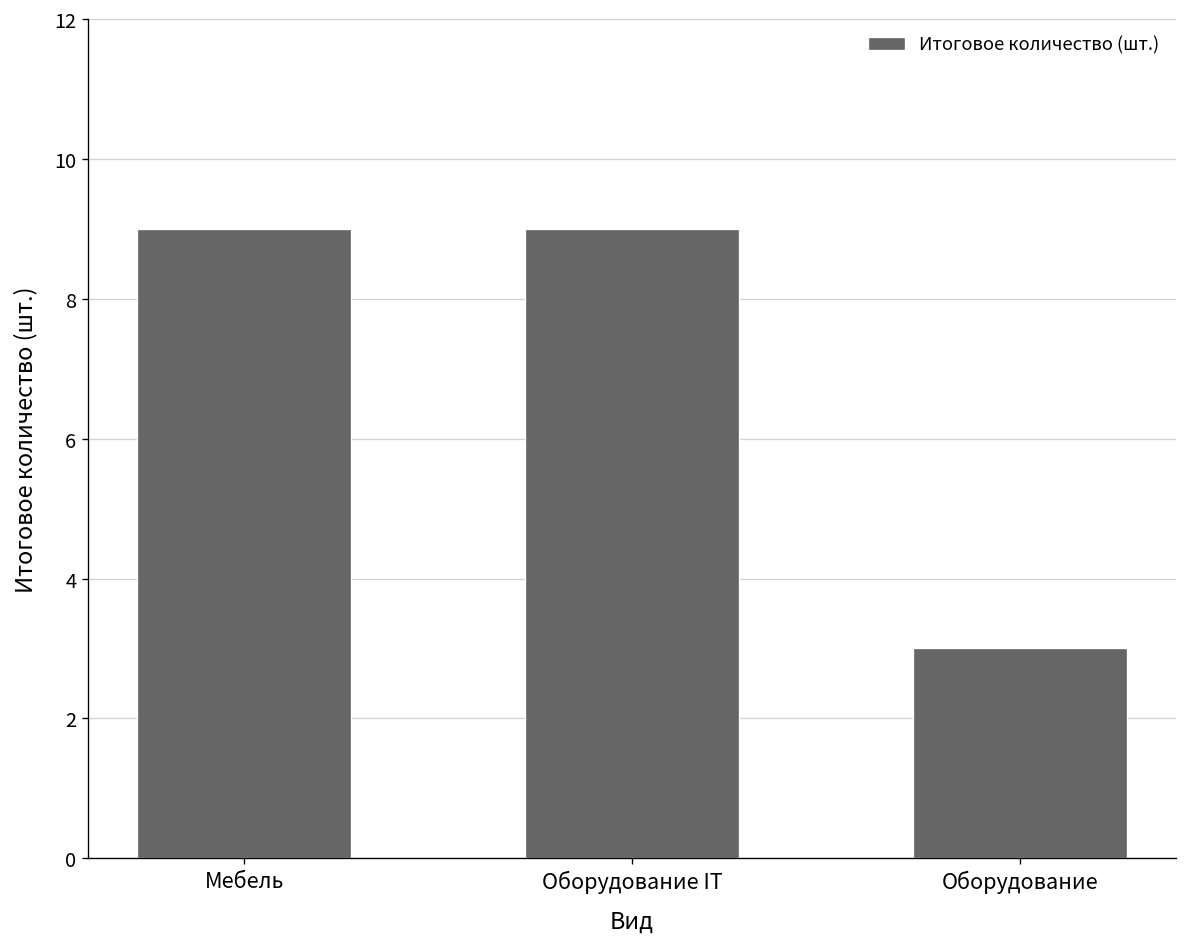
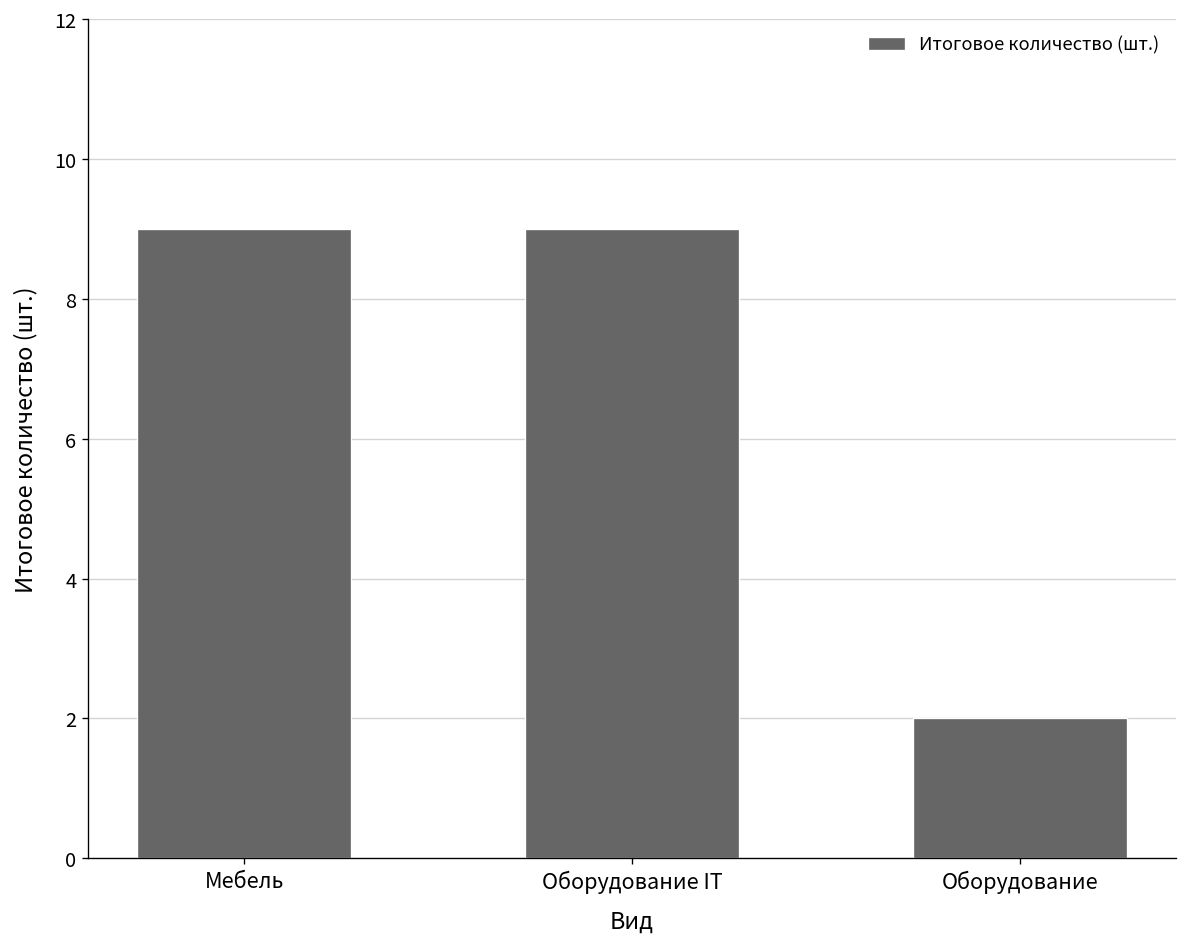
  {
    "Мебель": 9,
    "Оборудование IT": 9,
-   "Оборудование": 3
+   "Оборудование": 2
  }
